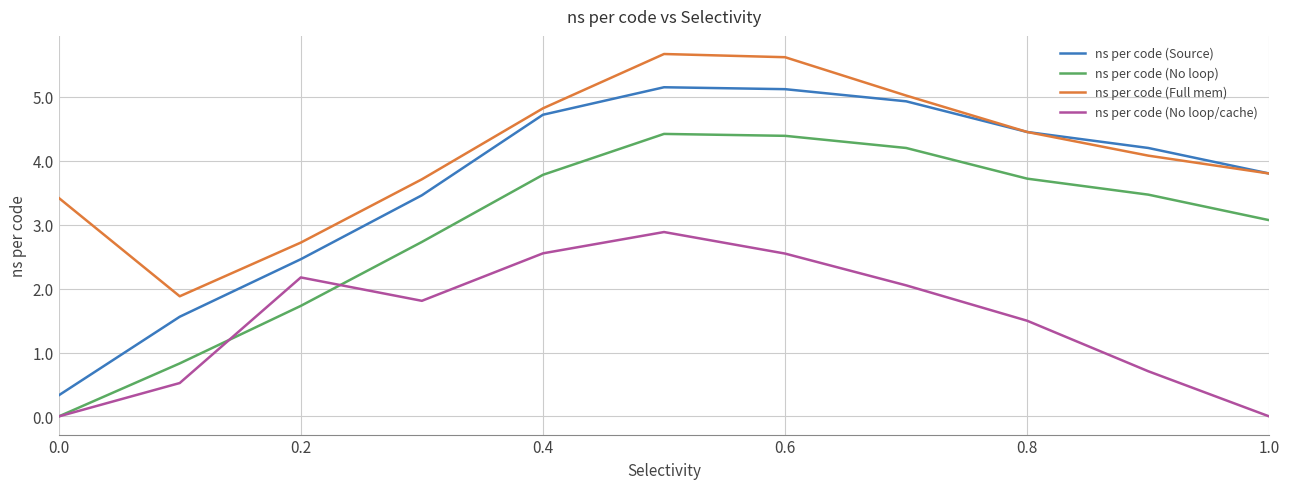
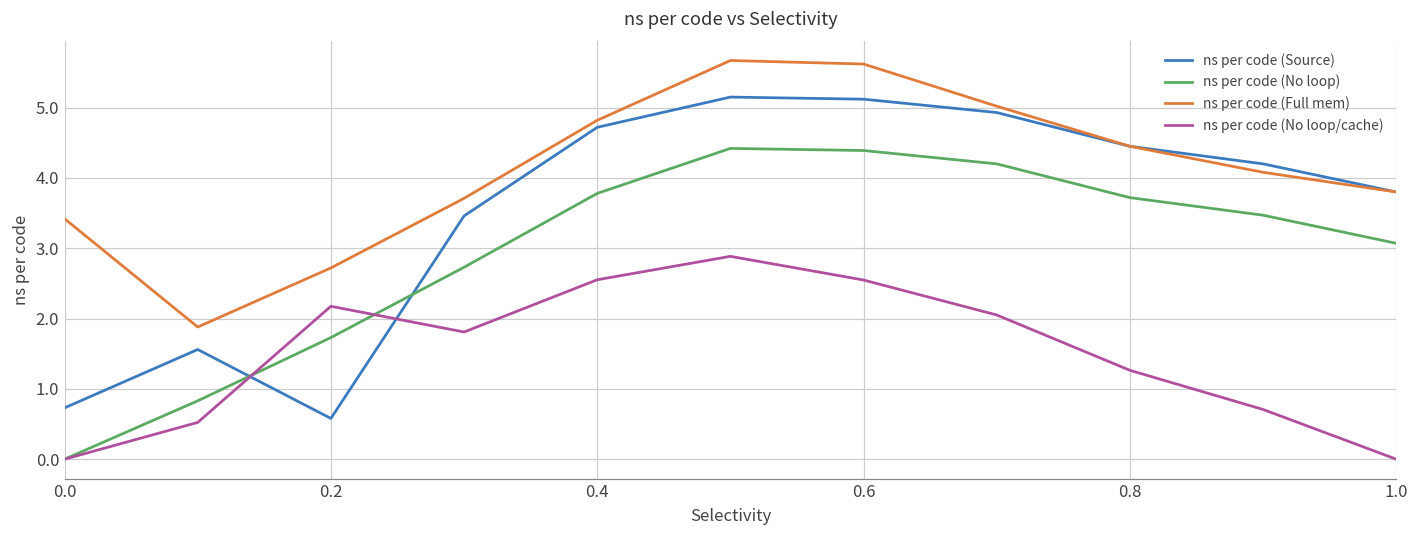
  {
    "ns per code (Source)": {
-     "0.0": 0.3,
-     "0.2": 2.5,
+     "0.0": 0.7,
+     "0.2": 0.6,
      "0.4": 4.7,
      "0.6": 5.1
    },
    "ns per code (No loop)": {
      "0.2": 1.7,
      "0.4": 3.8,
      "0.6": 4.4,
      "0.8": 3.7,
      "1.0": 3.1
    },
    "ns per code (Full mem)": {
      "0.0": 3.4,
      "0.2": 2.7,
      "0.4": 4.8,
      "0.6": 5.6
    },
    "ns per code (No loop/cache)": {
      "0.2": 2.2,
      "0.4": 2.6,
      "0.6": 2.5,
-     "0.8": 1.5,
+     "0.8": 1.3,
      "1.0": 0.0
    }
  }
